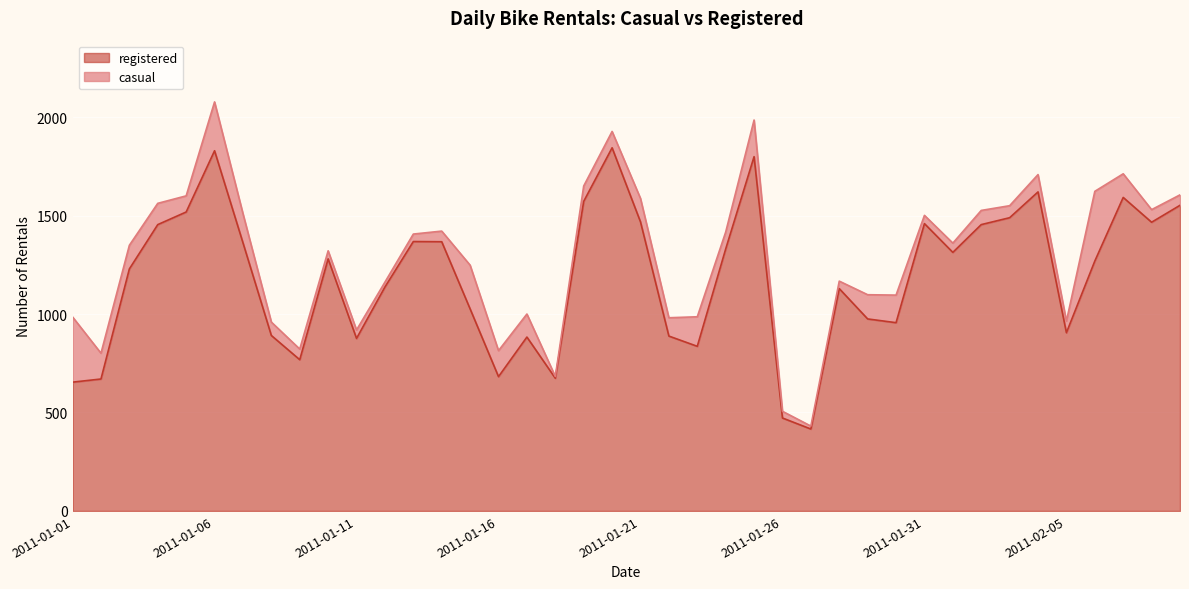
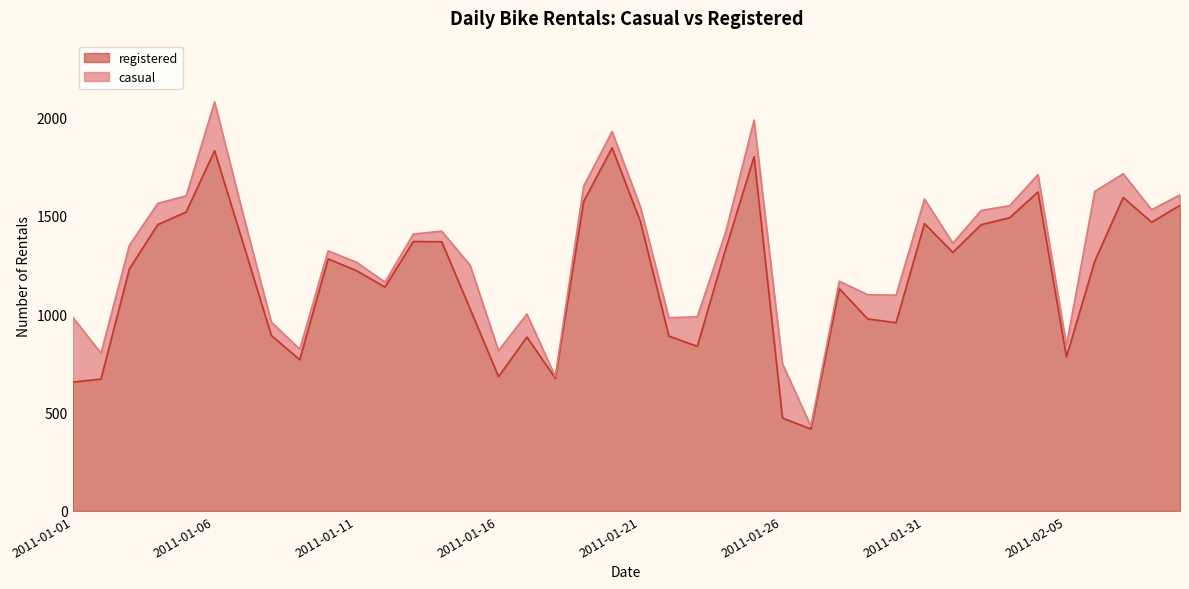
  {
    "registered": {
      "2011-01-01": 650,
      "2011-01-06": 1830,
-     "2011-01-11": 880,
+     "2011-01-11": 1220,
      "2011-01-16": 680,
      "2011-01-21": 1470,
      "2011-01-26": 470,
      "2011-01-31": 1460,
-     "2011-02-05": 910
+     "2011-02-05": 780
    },
    "casual": {
      "2011-01-01": 330,
      "2011-01-06": 250,
      "2011-01-11": 40,
      "2011-01-16": 130,
-     "2011-01-21": 120,
-     "2011-01-26": 30,
-     "2011-01-31": 40,
+     "2011-01-21": 80,
+     "2011-01-26": 280,
+     "2011-01-31": 130,
      "2011-02-05": 60
    }
  }
